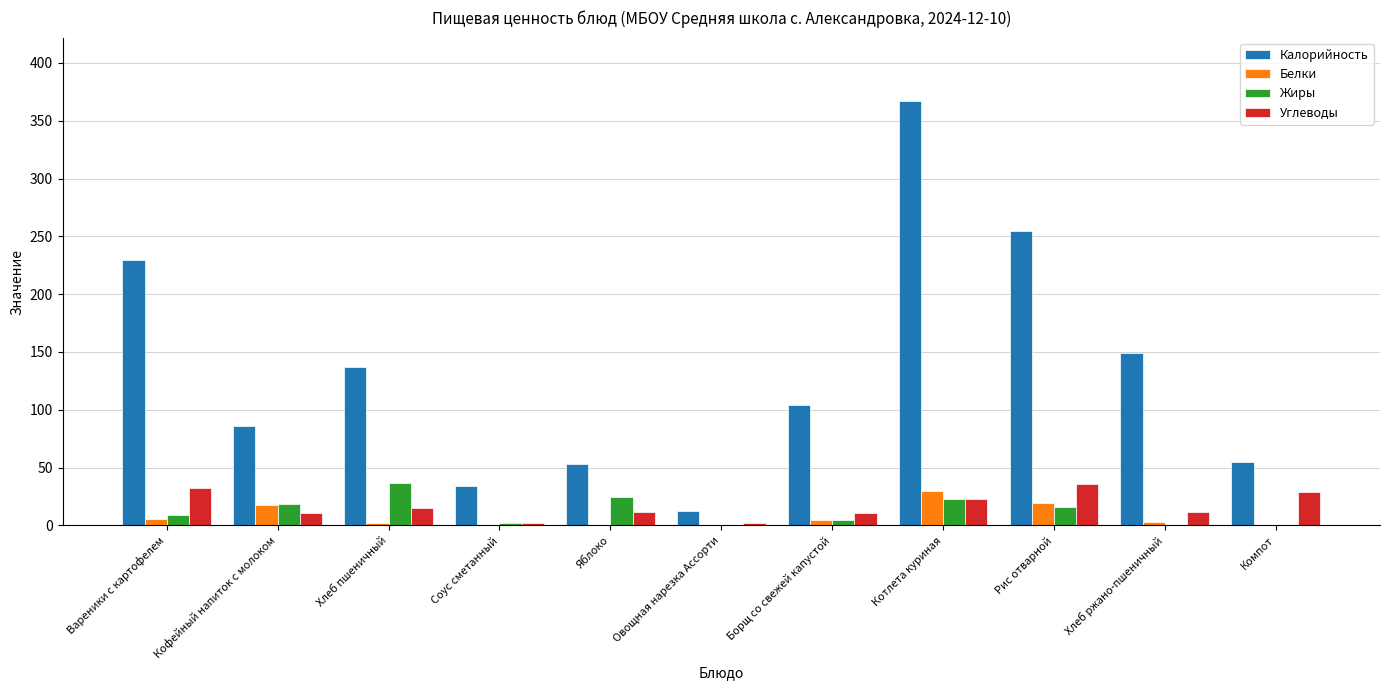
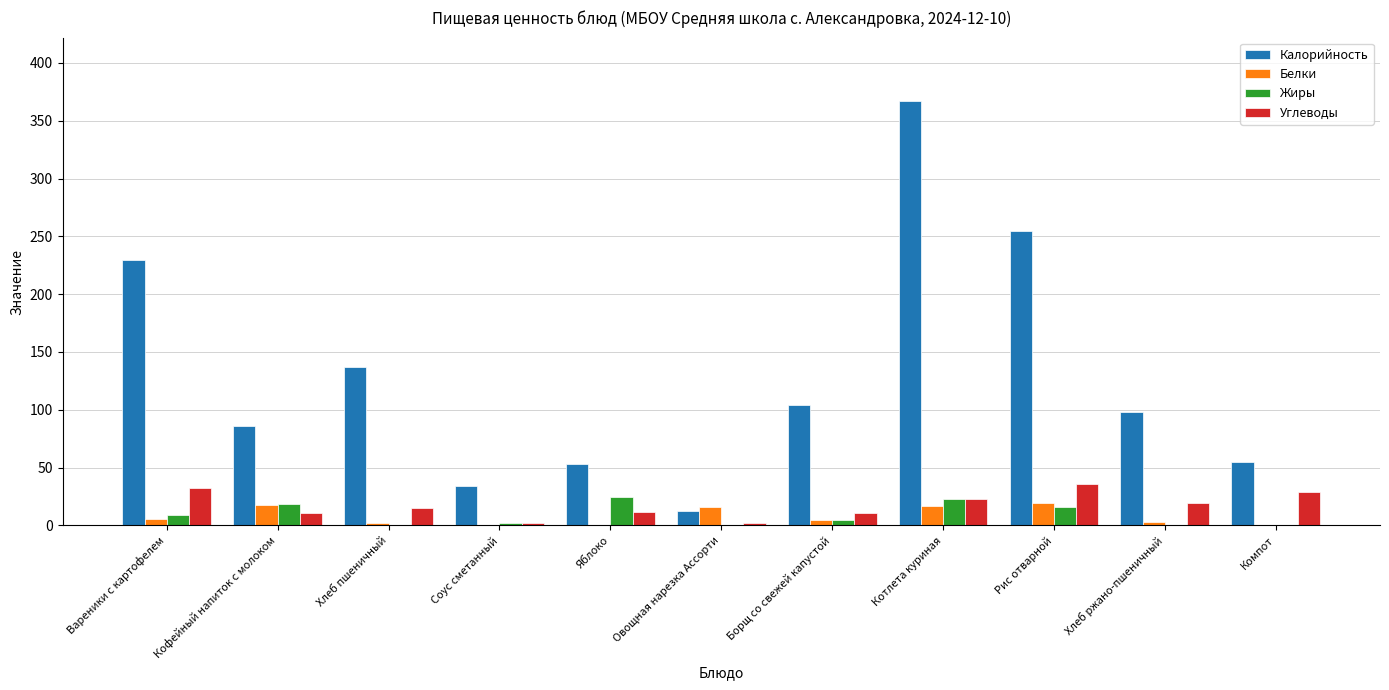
  {
    "Калорийность": {
      "Вареники с картофелем": 230,
      "Кофейный напиток с молоком": 86,
      "Хлеб пшеничный": 137,
      "Соус сметанный": 34,
      "Яблоко": 53,
      "Овощная нарезка Ассорти": 13,
      "Борщ со свежей капустой": 104,
      "Котлета куриная": 367,
      "Рис отварной": 254,
-     "Хлеб ржано-пшеничный": 149,
+     "Хлеб ржано-пшеничный": 98,
      "Компот": 55
    },
    "Белки": {
      "Вареники с картофелем": 6,
      "Кофейный напиток с молоком": 18,
      "Хлеб пшеничный": 2,
-     "Овощная нарезка Ассорти": 1,
+     "Овощная нарезка Ассорти": 16,
      "Борщ со свежей капустой": 5,
-     "Котлета куриная": 29,
+     "Котлета куриная": 17,
      "Рис отварной": 19,
      "Хлеб ржано-пшеничный": 3
    },
    "Жиры": {
      "Вареники с картофелем": 9,
      "Кофейный напиток с молоком": 18,
-     "Хлеб пшеничный": 37,
+     "Хлеб пшеничный": 0,
      "Соус сметанный": 2,
      "Яблоко": 25,
      "Борщ со свежей капустой": 5,
      "Котлета куриная": 23,
      "Рис отварной": 16
    },
    "Углеводы": {
      "Вареники с картофелем": 32,
      "Кофейный напиток с молоком": 11,
      "Хлеб пшеничный": 15,
      "Соус сметанный": 2,
      "Яблоко": 12,
      "Овощная нарезка Ассорти": 2,
      "Борщ со свежей капустой": 11,
      "Котлета куриная": 23,
      "Рис отварной": 36,
-     "Хлеб ржано-пшеничный": 11,
+     "Хлеб ржано-пшеничный": 20,
      "Компот": 29
    }
  }
